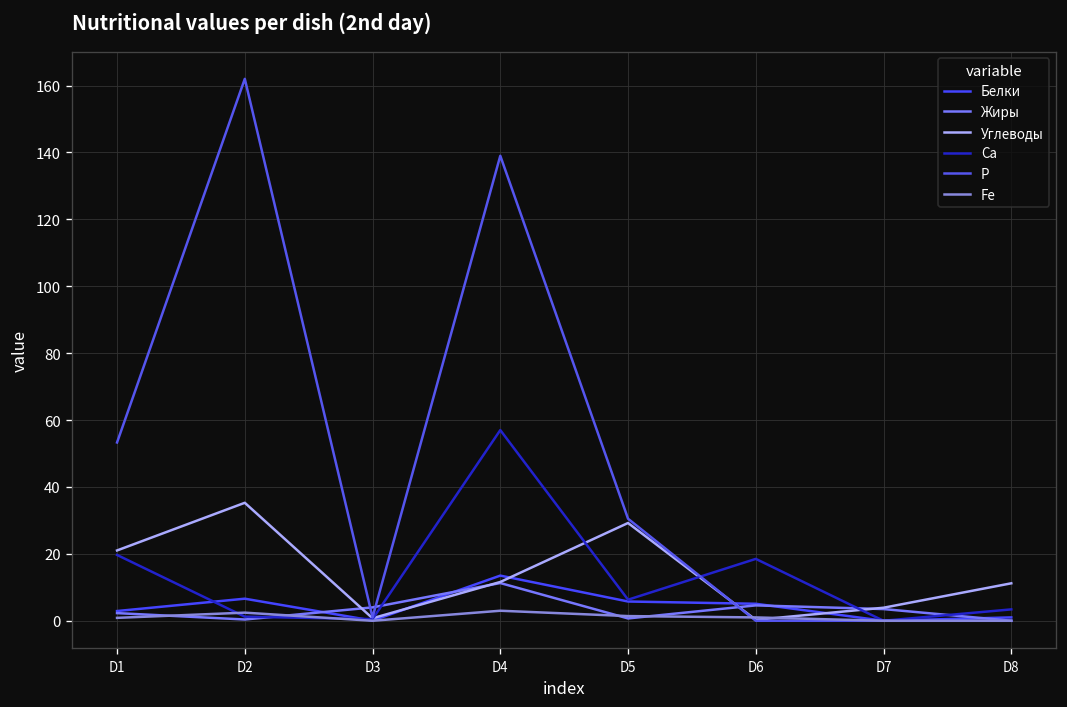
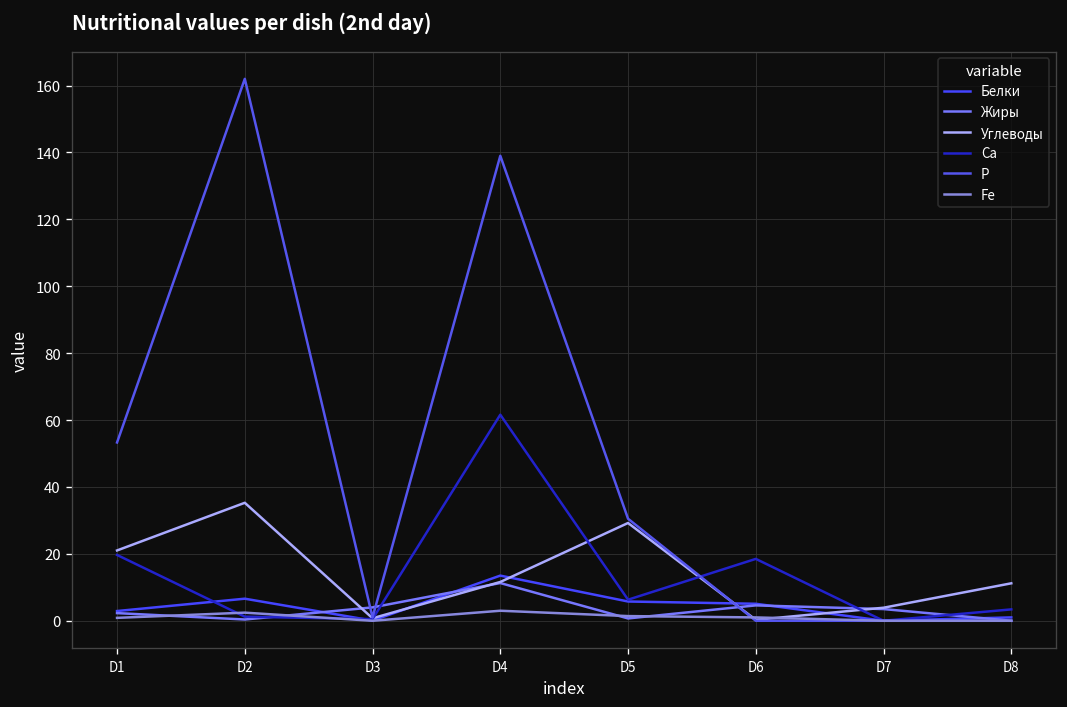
  {
    "Ca": {
      "D1": 20,
-     "D4": 57,
+     "D4": 62,
      "D6": 19,
      "D8": 3
    }
  }
